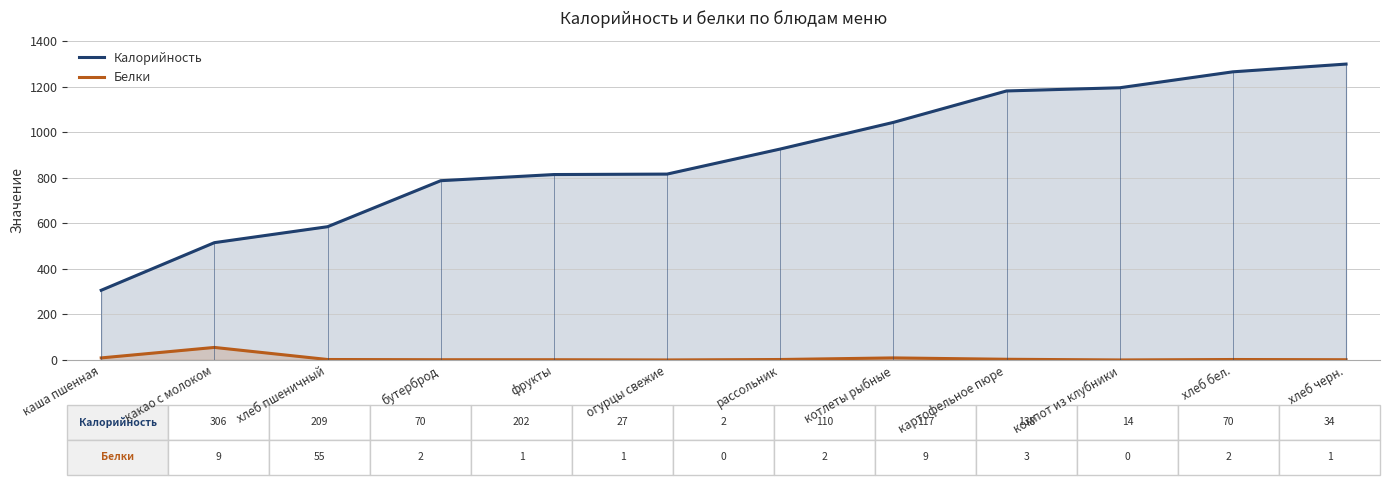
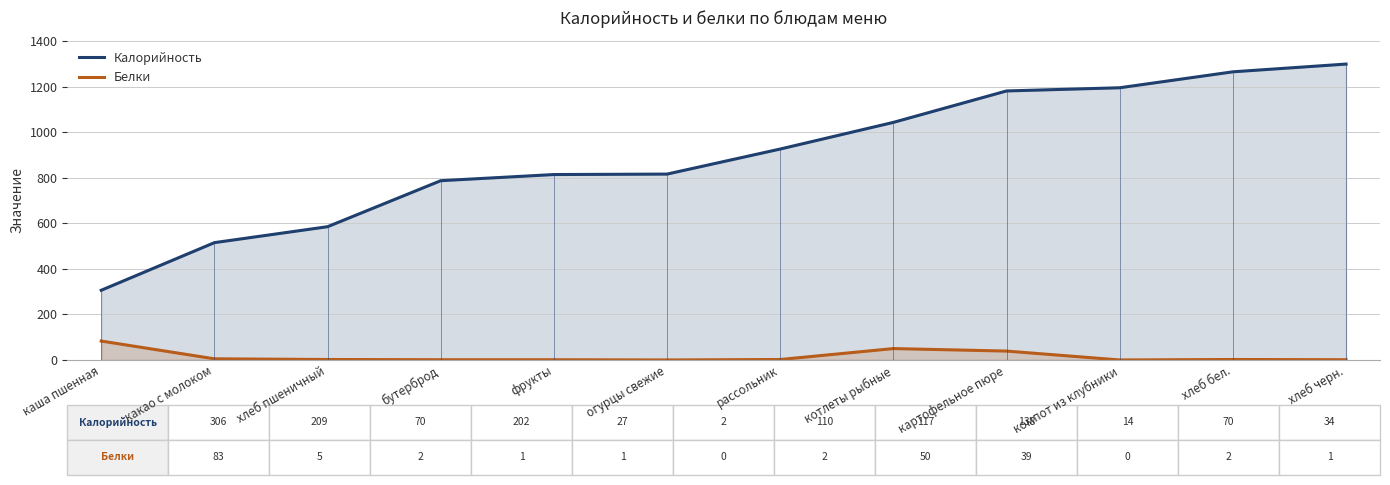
  {
    "Калорийность": {
      "каша пшенная": 310,
      "какао с молоком": 520,
      "хлеб пшеничный": 590,
      "бутерброд": 790,
      "фрукты": 810,
      "огурцы свежие": 820,
      "рассольник": 930,
      "котлеты рыбные": 1040,
      "картофельное пюре": 1180,
      "компот из клубники": 1200,
      "хлеб бел.": 1270,
      "хлеб черн.": 1300
    },
    "Белки": {
-     "каша пшенная": 9,
-     "какао с молоком": 55,
-     "котлеты рыбные": 9,
-     "картофельное пюре": 3
+     "каша пшенная": 83,
+     "какао с молоком": 5,
+     "котлеты рыбные": 50,
+     "картофельное пюре": 39
    }
  }
